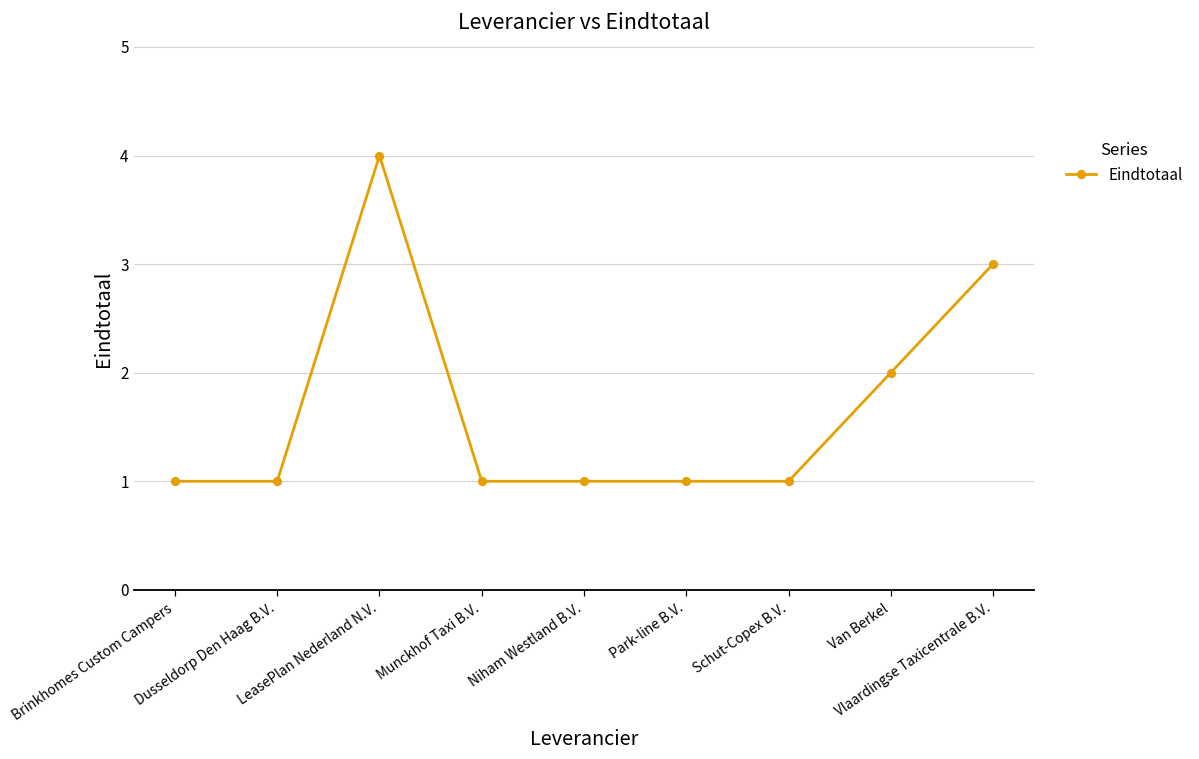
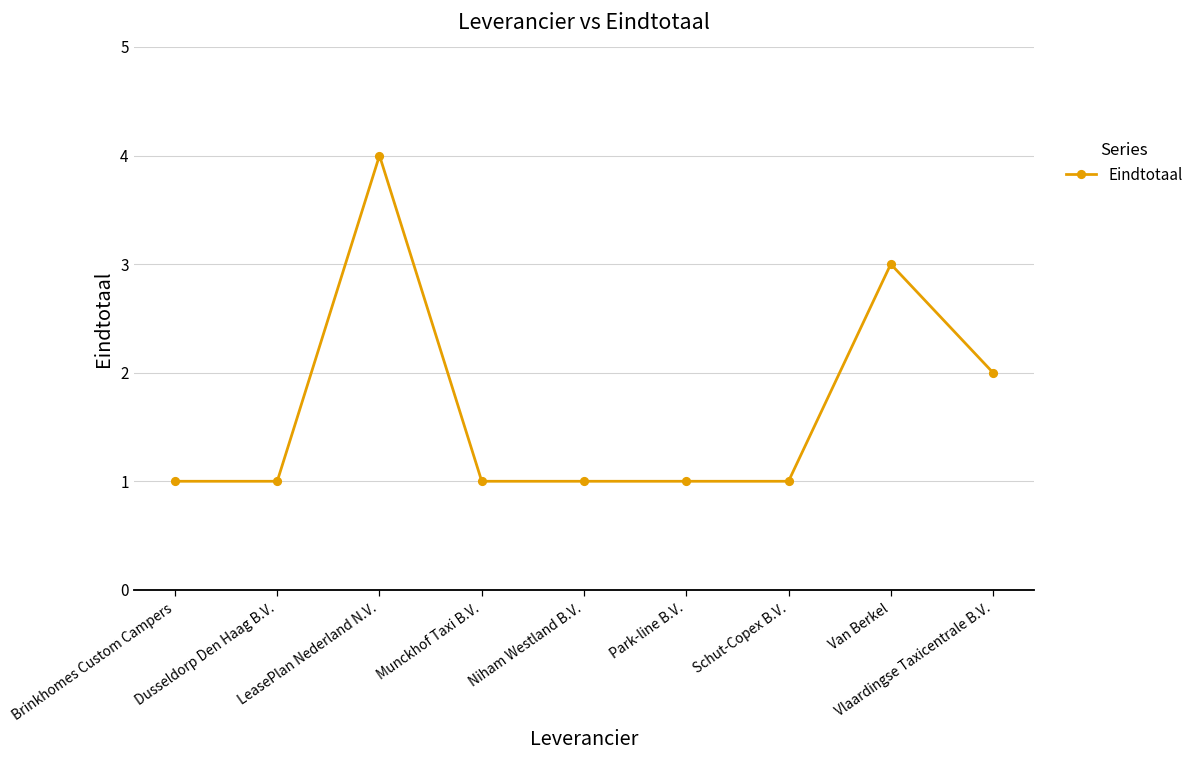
  {
    "Brinkhomes Custom Campers": 1,
    "Dusseldorp Den Haag B.V.": 1,
    "LeasePlan Nederland N.V.": 4,
    "Munckhof Taxi B.V.": 1,
    "Niham Westland B.V.": 1,
    "Park-line B.V.": 1,
    "Schut-Copex B.V.": 1,
-   "Van Berkel": 2,
-   "Vlaardingse Taxicentrale B.V.": 3
+   "Van Berkel": 3,
+   "Vlaardingse Taxicentrale B.V.": 2
  }
